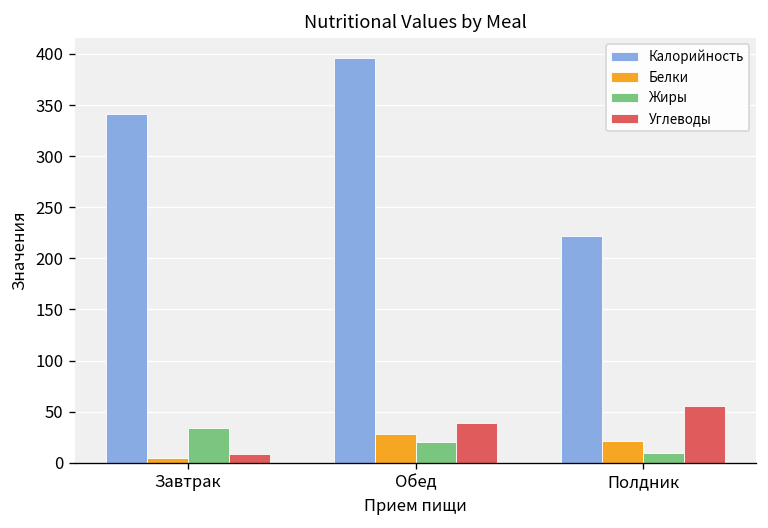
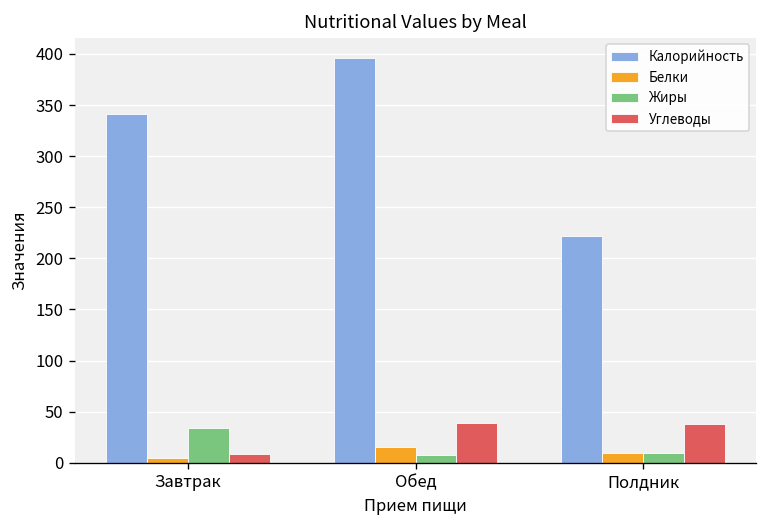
  {
    "Калорийность": {
      "Завтрак": 340,
      "Обед": 400,
      "Полдник": 220
    },
    "Белки": {
      "Завтрак": 10,
-     "Обед": 30,
-     "Полдник": 20
+     "Обед": 20,
+     "Полдник": 10
    },
    "Жиры": {
      "Завтрак": 30,
-     "Обед": 20,
+     "Обед": 10,
      "Полдник": 10
    },
    "Углеводы": {
      "Завтрак": 10,
      "Обед": 40,
-     "Полдник": 60
+     "Полдник": 40
    }
  }
